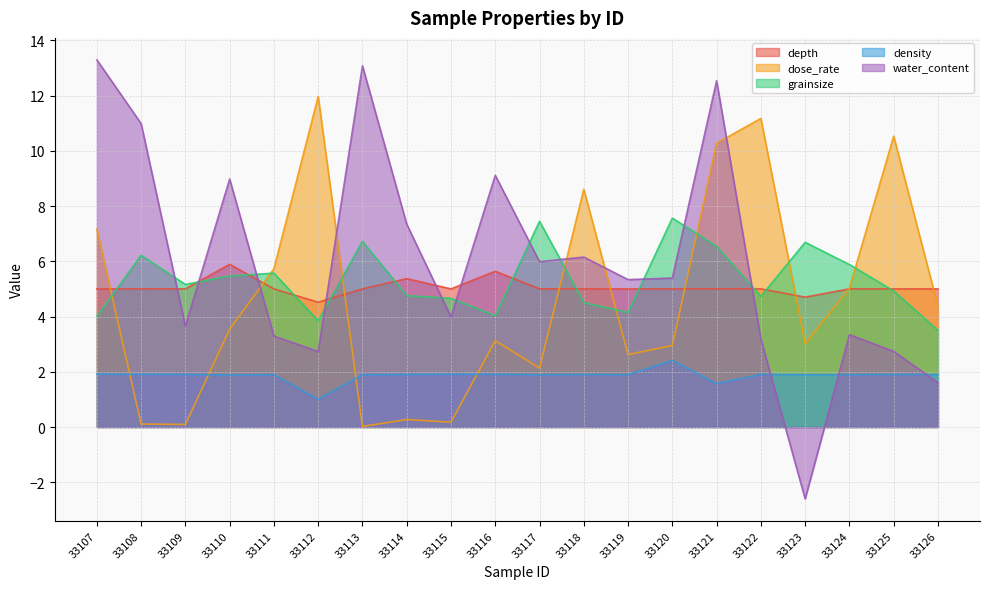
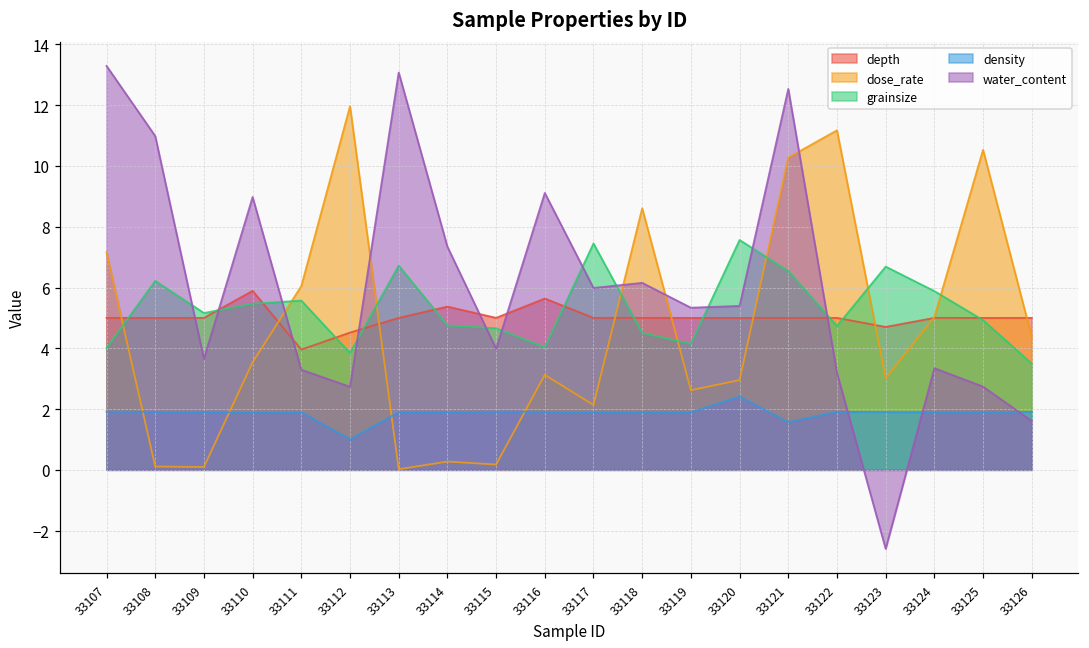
  {
    "depth": {
      "33107": 5.0,
      "33108": 5.0,
      "33109": 5.0,
      "33110": 5.9,
-     "33111": 5.0,
+     "33111": 4.0,
      "33112": 4.5,
      "33113": 5.0,
      "33114": 5.4,
      "33115": 5.0,
      "33116": 5.6,
      "33117": 5.0,
      "33118": 5.0,
      "33119": 5.0,
      "33120": 5.0,
      "33121": 5.0,
      "33122": 5.0,
      "33123": 4.7,
      "33126": 5.0
    },
    "dose_rate": {
      "33107": 7.2,
      "33108": 0.1,
      "33109": 0.1,
      "33110": 3.5,
-     "33111": 5.7,
+     "33111": 6.0,
      "33112": 12.0,
      "33113": 0.0,
      "33114": 0.3,
      "33115": 0.2,
      "33116": 3.1,
      "33117": 2.1,
      "33118": 8.6,
      "33119": 2.6,
      "33120": 3.0,
      "33121": 10.3,
      "33122": 11.2,
      "33123": 3.0,
      "33125": 10.5,
      "33126": 4.4
    },
    "grainsize": {
      "33107": 4.0,
      "33108": 6.2,
      "33109": 5.2,
      "33110": 5.5,
      "33111": 5.6,
      "33112": 3.8,
      "33113": 6.7,
      "33114": 4.8,
      "33115": 4.7,
      "33116": 4.0,
      "33117": 7.4,
      "33118": 4.5,
      "33119": 4.1,
      "33120": 7.6,
      "33121": 6.5,
      "33122": 4.7,
      "33123": 6.7,
      "33124": 5.9,
      "33126": 3.5
    },
    "density": {
      "33107": 1.9,
      "33108": 1.9,
      "33109": 1.9,
      "33110": 1.9,
      "33111": 1.9,
      "33112": 1.0,
      "33113": 1.9,
      "33114": 1.9,
      "33115": 1.9,
      "33116": 1.9,
      "33117": 1.9,
      "33118": 1.9,
      "33119": 1.9,
      "33120": 2.4,
      "33121": 1.6,
      "33122": 1.9,
      "33123": 1.9,
      "33124": 1.9,
      "33125": 1.9,
      "33126": 1.9
    }
  }
